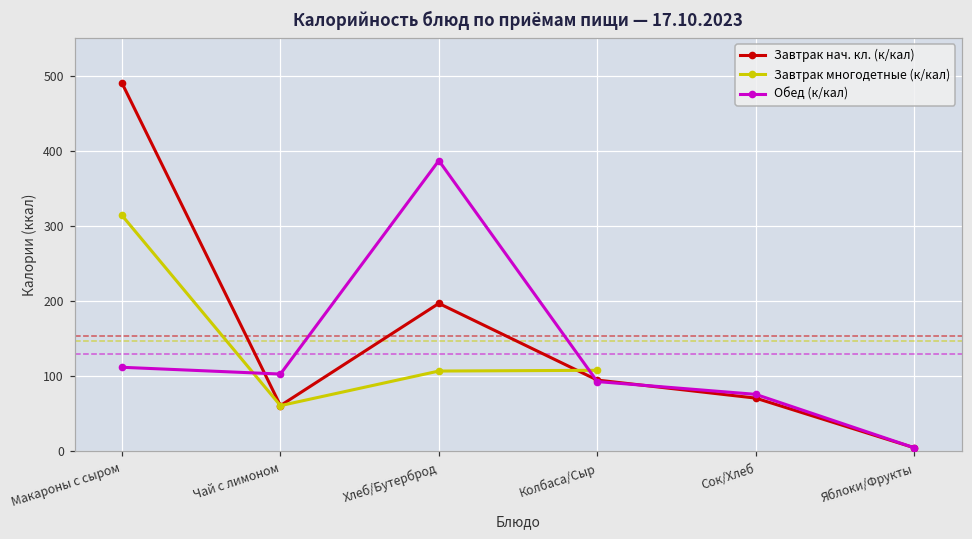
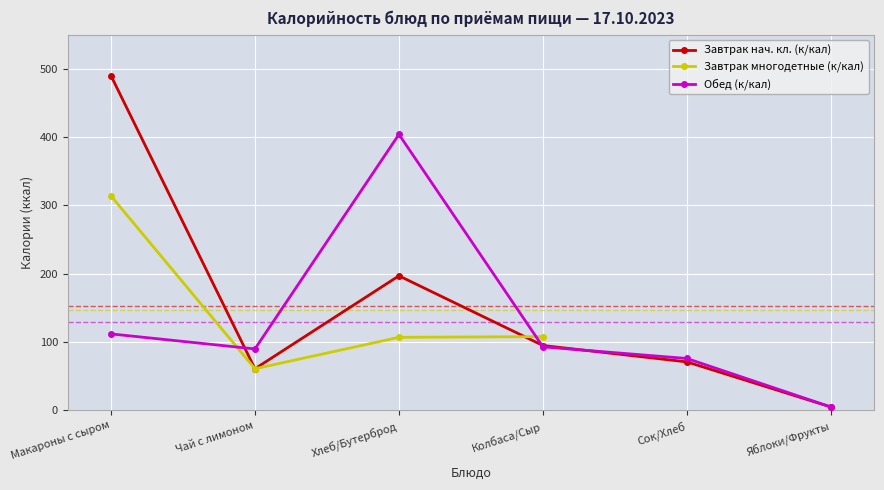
  {
    "Завтрак нач. кл. (к/кал)": {
      "Макароны с сыром": 490,
      "Хлеб/Бутерброд": 200,
      "Сок/Хлеб": 70
    },
    "Завтрак многодетные (к/кал)": {
      "Макароны с сыром": 310,
      "Хлеб/Бутерброд": 110,
      "Колбаса/Сыр": 110
    },
    "Обед (к/кал)": {
      "Макароны с сыром": 110,
-     "Чай с лимоном": 100,
-     "Хлеб/Бутерброд": 390,
+     "Чай с лимоном": 90,
+     "Хлеб/Бутерброд": 400,
      "Сок/Хлеб": 80
    }
  }
